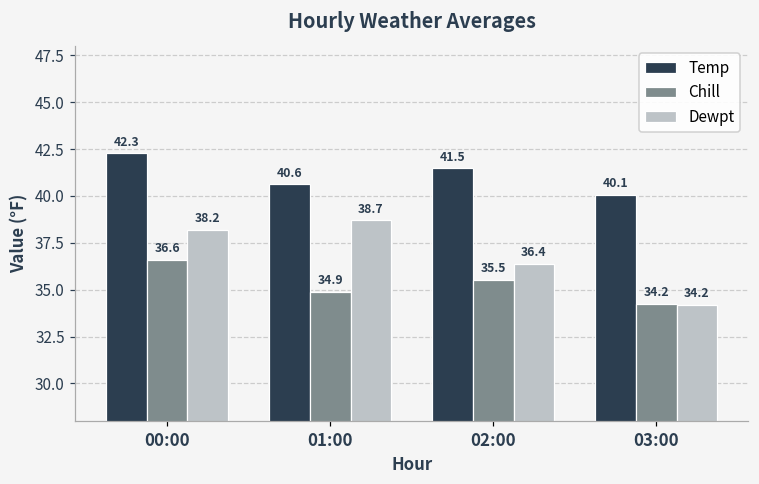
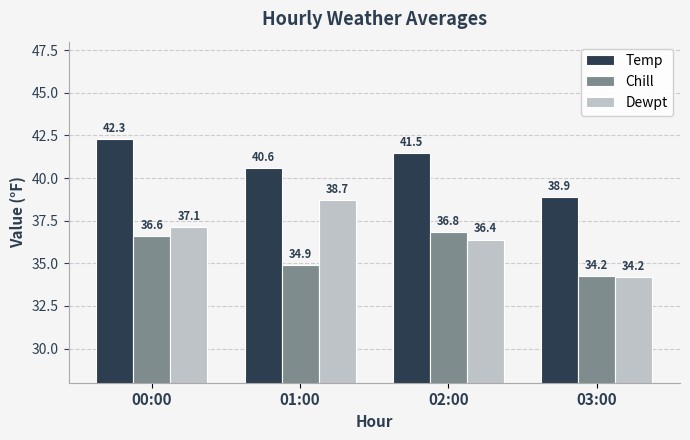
  {
    "Temp": {
      "00:00": 42.3,
      "01:00": 40.6,
      "02:00": 41.5,
-     "03:00": 40.1
+     "03:00": 38.9
    },
    "Chill": {
      "00:00": 36.6,
      "01:00": 34.9,
-     "02:00": 35.5,
+     "02:00": 36.8,
      "03:00": 34.2
    },
    "Dewpt": {
-     "00:00": 38.2,
+     "00:00": 37.1,
      "01:00": 38.7,
      "02:00": 36.4,
      "03:00": 34.2
    }
  }
